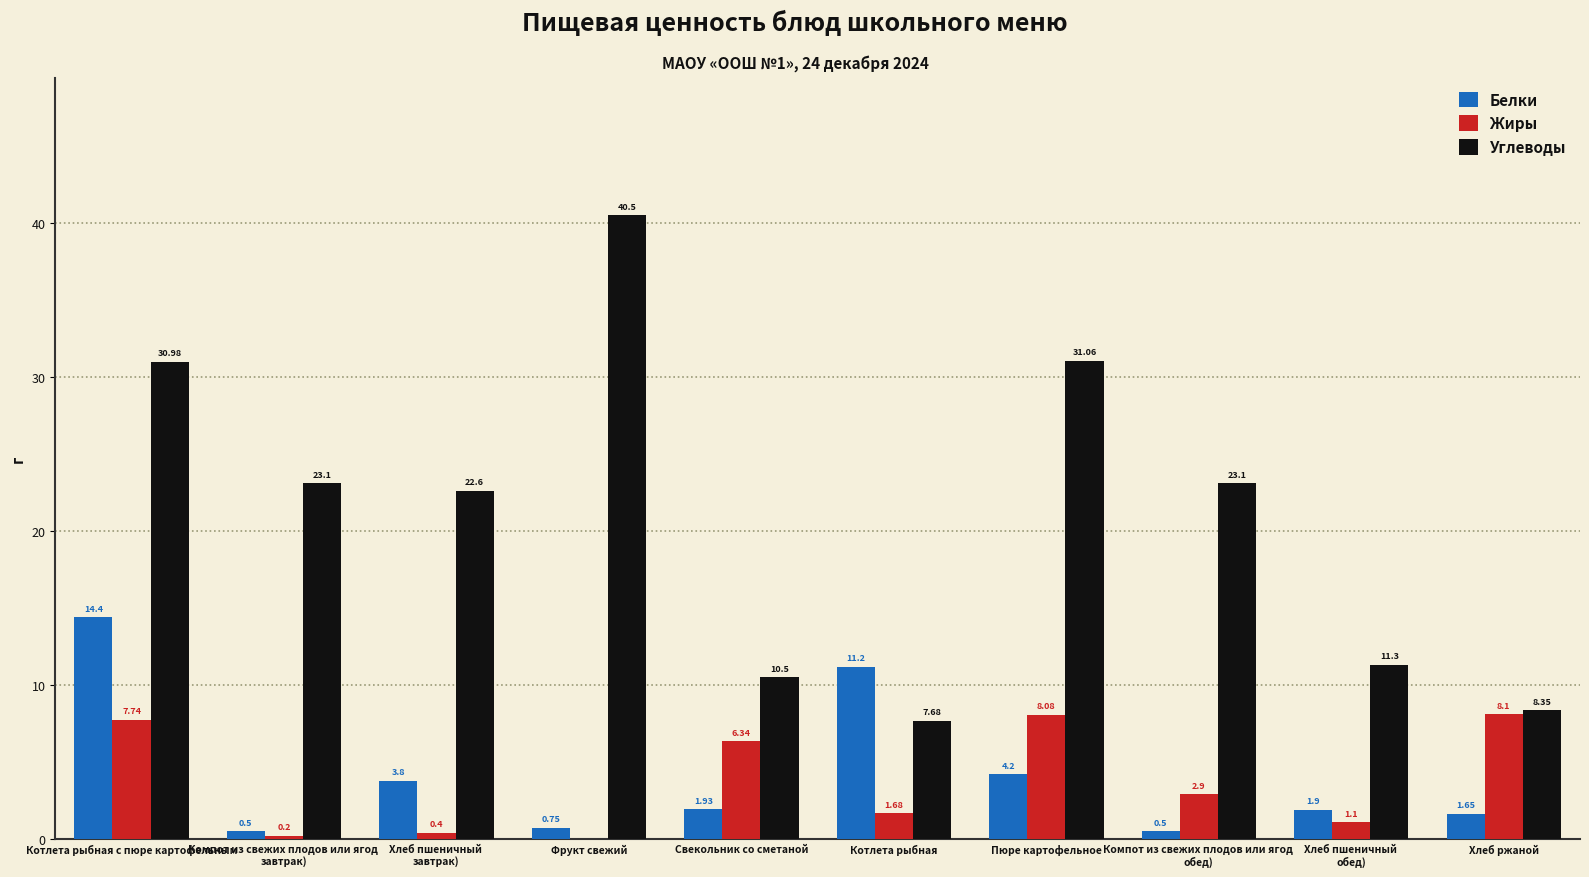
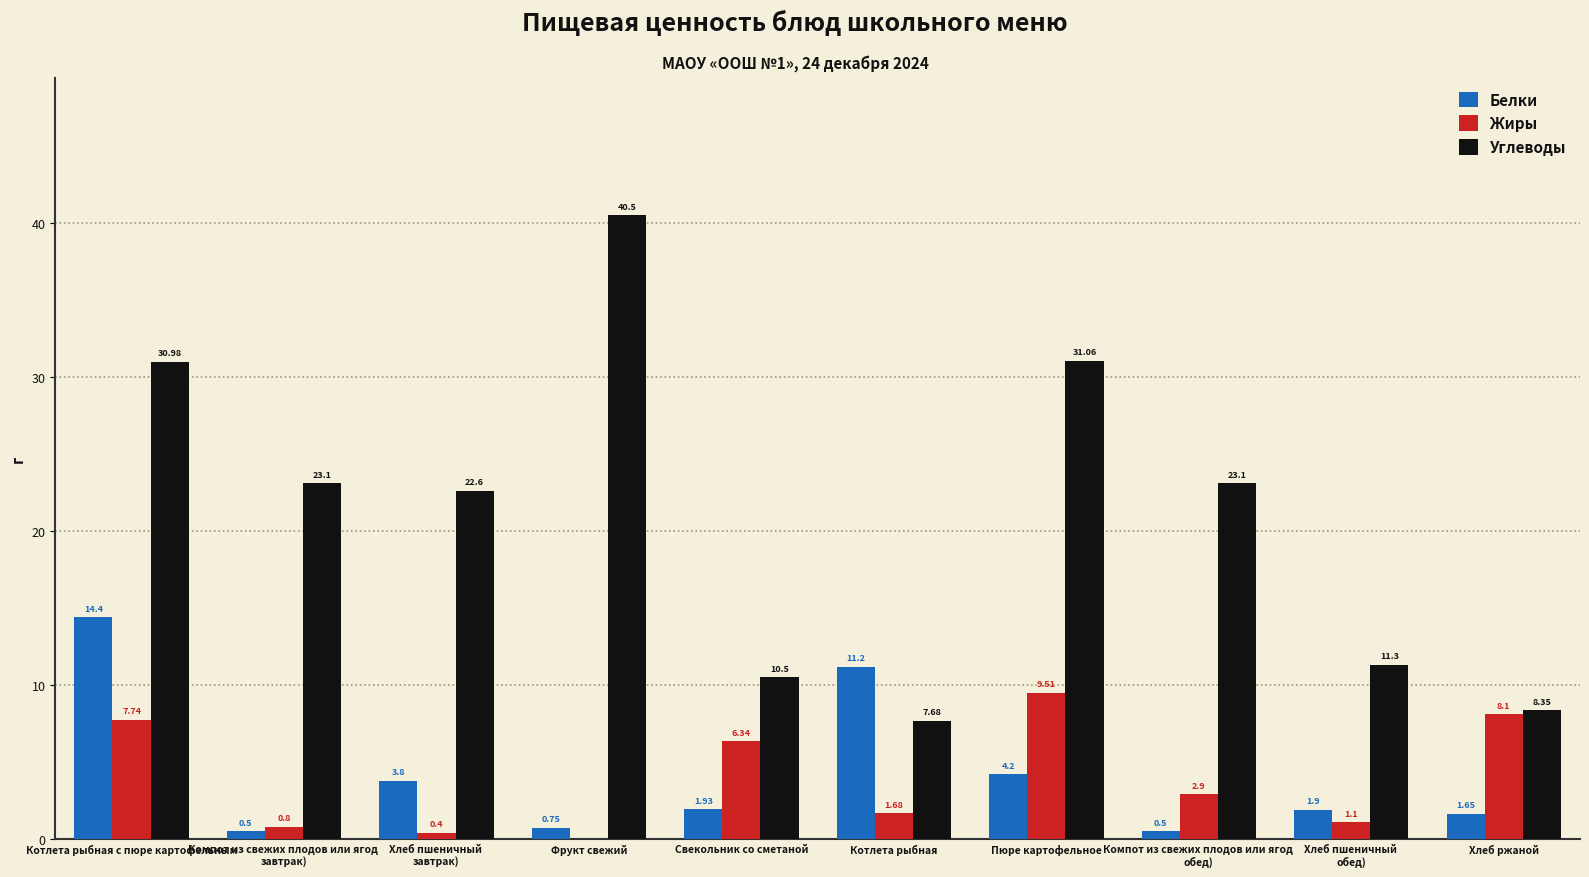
  {
    "Жиры": {
-     "Компот из свежих плодов или ягод завтрак)": 0.2,
+     "Компот из свежих плодов или ягод завтрак)": 0.8,
      "Хлеб пшеничный завтрак)": 0.4,
      "Свекольник со сметаной": 6.34,
      "Котлета рыбная": 1.68,
-     "Пюре картофельное": 8.08,
+     "Пюре картофельное": 9.51,
      "Компот из свежих плодов или ягод обед)": 2.9,
      "Хлеб пшеничный обед)": 1.1,
      "Хлеб ржаной": 8.1
    }
  }
